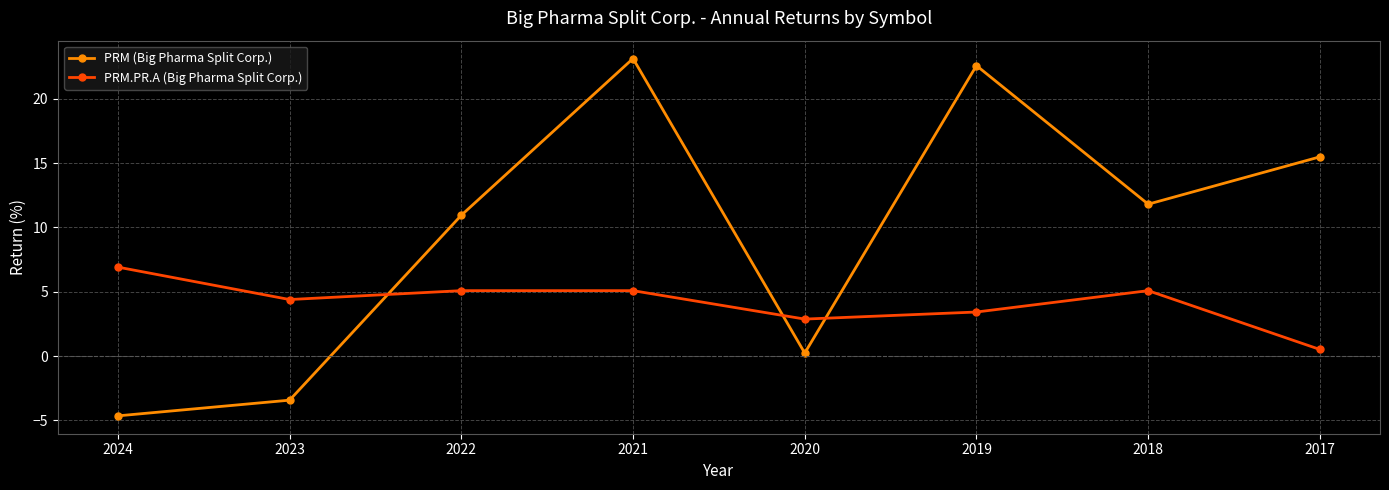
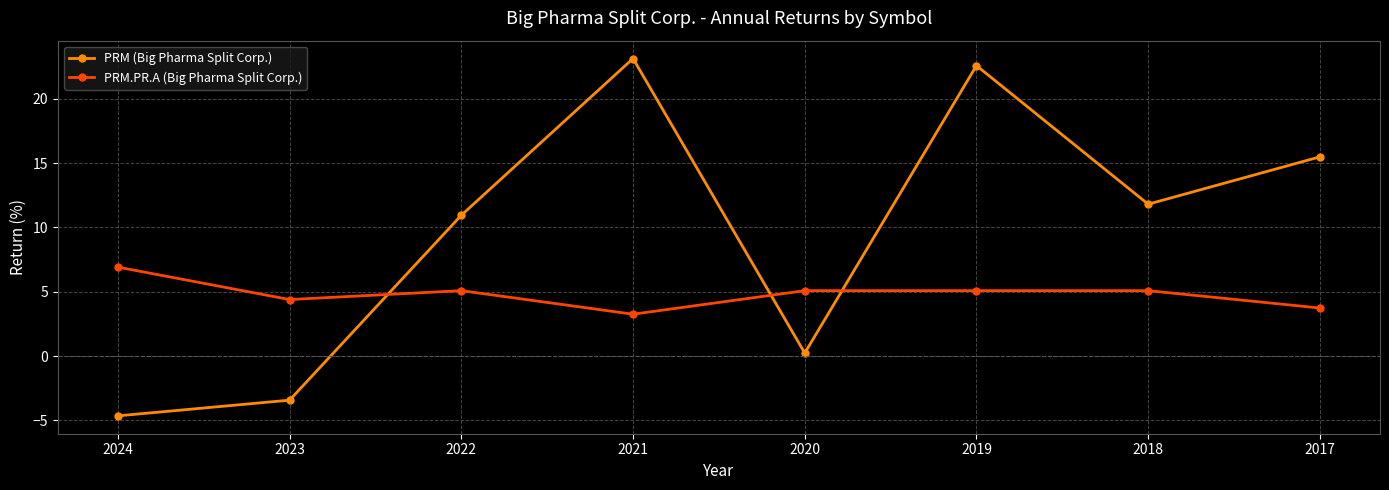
  {
    "PRM (Big Pharma Split Corp.)": {
      "2024": -4.6,
      "2023": -3.4,
      "2022": 11.0,
      "2021": 23.1,
      "2020": 0.2,
      "2019": 22.6,
      "2018": 11.8,
      "2017": 15.5
    },
    "PRM.PR.A (Big Pharma Split Corp.)": {
      "2024": 6.9,
      "2023": 4.4,
      "2022": 5.1,
-     "2021": 5.1,
-     "2020": 2.9,
-     "2019": 3.4,
+     "2021": 3.3,
+     "2020": 5.1,
+     "2019": 5.1,
      "2018": 5.1,
-     "2017": 0.5
+     "2017": 3.7
    }
  }
